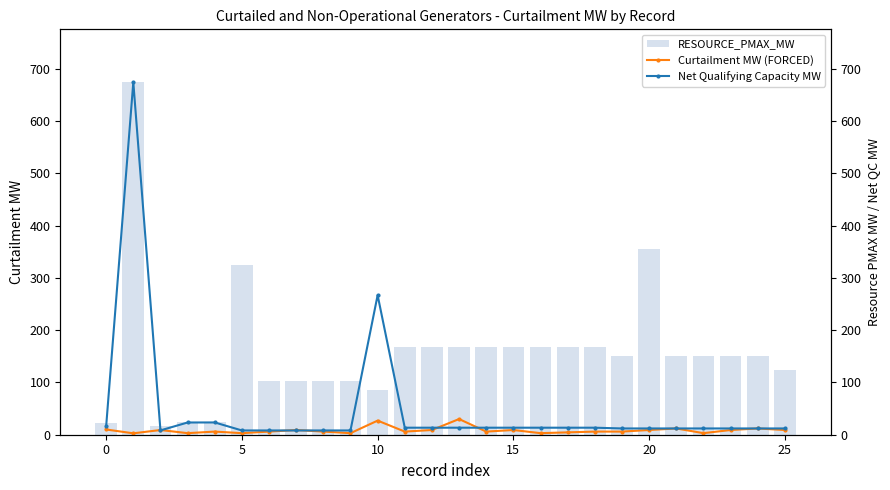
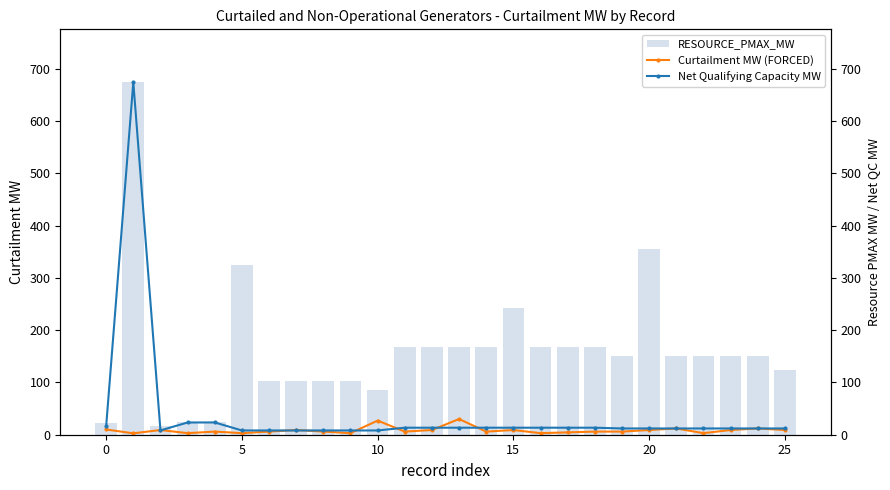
  {
    "RESOURCE_PMAX_MW": {
      "0": 20,
      "5": 330,
      "10": 90,
-     "15": 170,
+     "15": 240,
      "20": 360,
      "25": 120
    },
    "Curtailment MW (FORCED)": {
      "0": 10,
      "5": 0,
      "10": 30
    },
    "Net Qualifying Capacity MW": {
      "0": 20,
      "5": 10,
-     "10": 270
+     "10": 10
    }
  }
